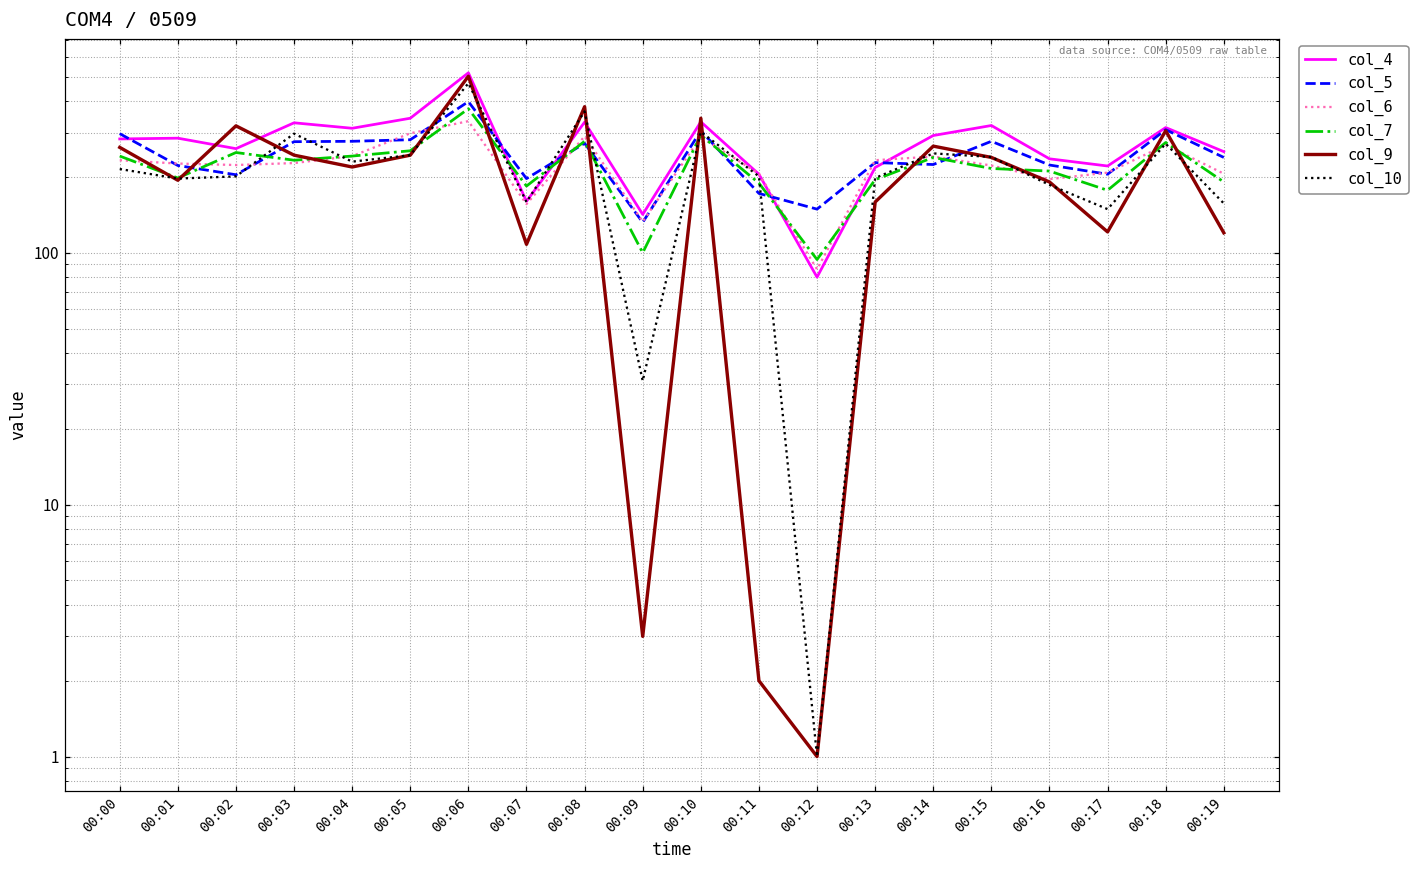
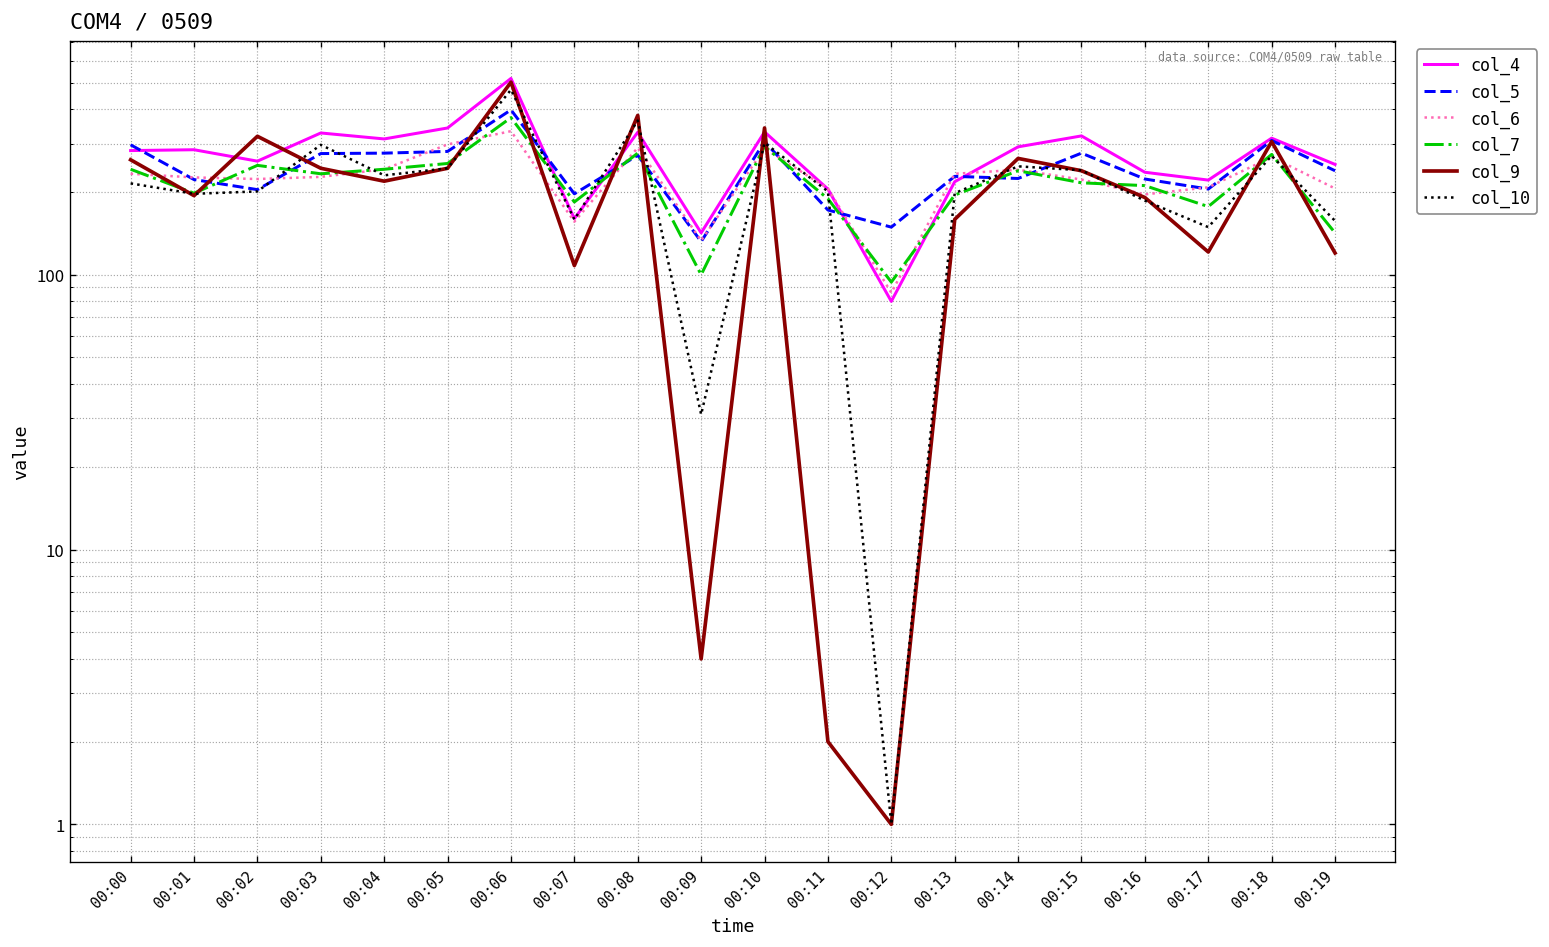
  {
    "col_4": {
      "00:00": 280,
      "00:01": 290,
      "00:02": 260,
      "00:03": 330,
      "00:04": 310,
      "00:05": 340,
      "00:06": 520,
      "00:08": 330,
      "00:09": 140,
      "00:10": 330,
      "00:12": 80,
      "00:13": 220,
      "00:14": 290,
      "00:15": 320,
      "00:16": 240,
      "00:17": 220,
      "00:19": 250
    },
    "col_5": {
      "00:00": 300,
      "00:03": 280,
      "00:04": 280,
      "00:05": 280,
      "00:06": 400,
      "00:07": 200,
      "00:11": 170,
      "00:12": 150,
      "00:14": 220,
      "00:15": 280,
      "00:16": 220,
      "00:19": 240
    },
    "col_6": {
      "00:00": 230,
      "00:02": 220,
      "00:05": 300,
      "00:06": 330,
      "00:08": 290,
      "00:12": 86,
      "00:15": 220,
      "00:16": 200,
      "00:19": 210
    },
    "col_7": {
      "00:00": 240,
      "00:02": 250,
      "00:05": 250,
      "00:06": 370,
      "00:07": 180,
      "00:09": 100,
      "00:11": 190,
      "00:12": 94,
      "00:15": 220,
      "00:16": 210,
      "00:17": 180,
-     "00:19": 190
+     "00:19": 140
    },
    "col_9": {
      "00:00": 260,
      "00:02": 320,
      "00:03": 240,
      "00:04": 220,
      "00:06": 500,
      "00:07": 110,
      "00:08": 380,
-     "00:09": 3,
+     "00:09": 4,
      "00:10": 340,
      "00:11": 2,
      "00:13": 160,
      "00:14": 270,
      "00:16": 190,
      "00:17": 120,
      "00:19": 120
    },
    "col_10": {
      "00:00": 220,
      "00:03": 300,
      "00:04": 230,
      "00:06": 470,
      "00:08": 360,
      "00:09": 31,
      "00:14": 250,
      "00:16": 190,
      "00:17": 150,
      "00:19": 160
    }
  }
